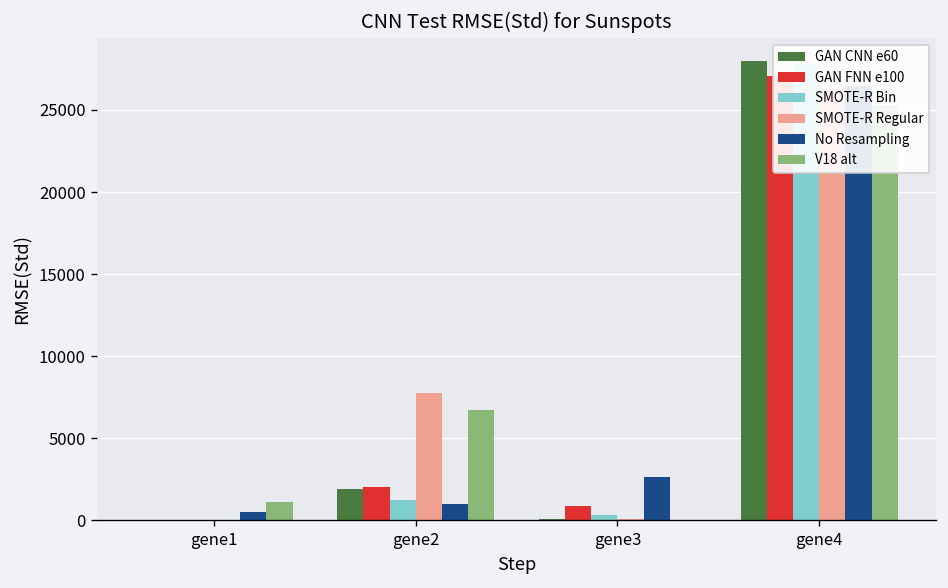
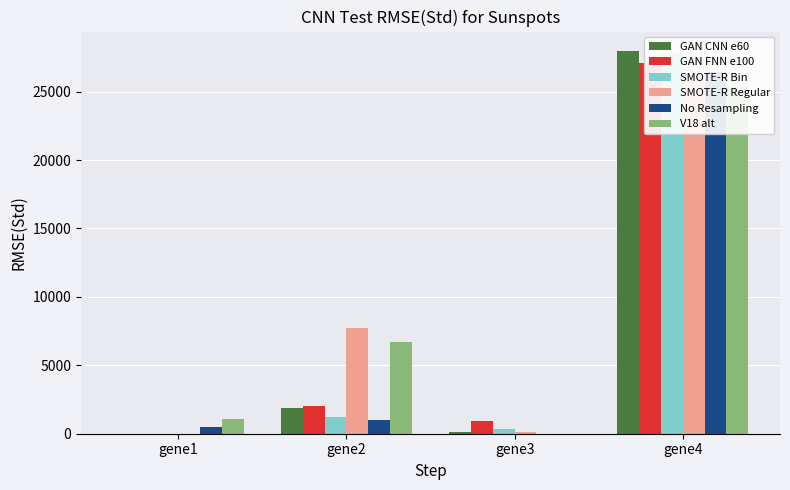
  {
    "GAN CNN e60": {
      "gene1": 0,
      "gene2": 1900,
      "gene4": 28000
    },
    "GAN FNN e100": {
      "gene1": 0,
      "gene2": 2000,
      "gene3": 900
    },
    "SMOTE-R Bin": {
      "gene1": 0,
      "gene2": 1200,
      "gene3": 300
    },
    "SMOTE-R Regular": {
      "gene1": 0,
      "gene2": 7800
    },
    "No Resampling": {
      "gene1": 500,
      "gene2": 1000,
-     "gene3": 2600
+     "gene3": 0
    },
    "V18 alt": {
      "gene1": 1100,
      "gene2": 6700,
      "gene3": 0
    }
  }
